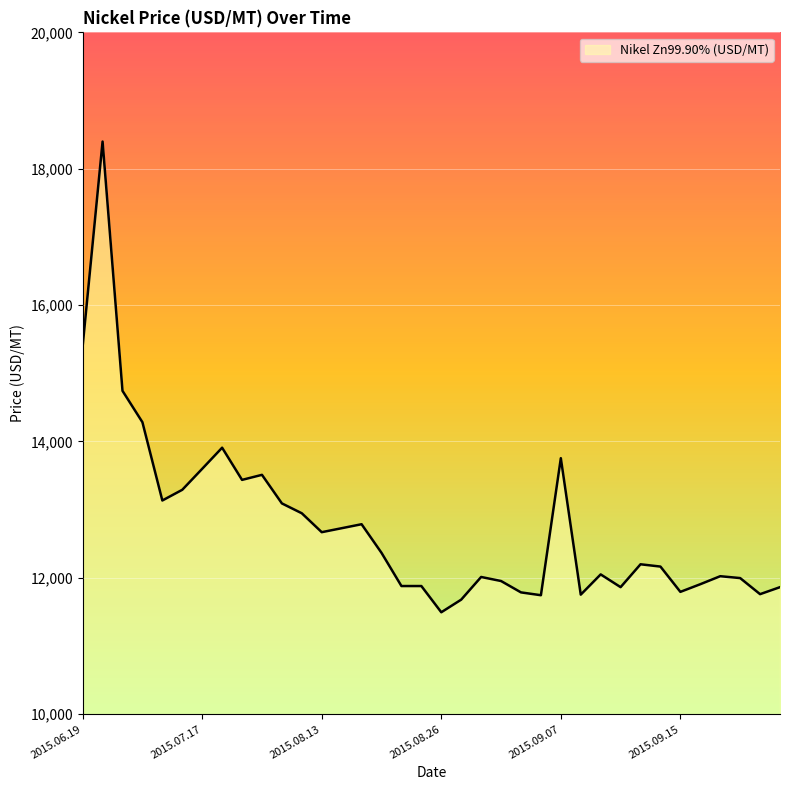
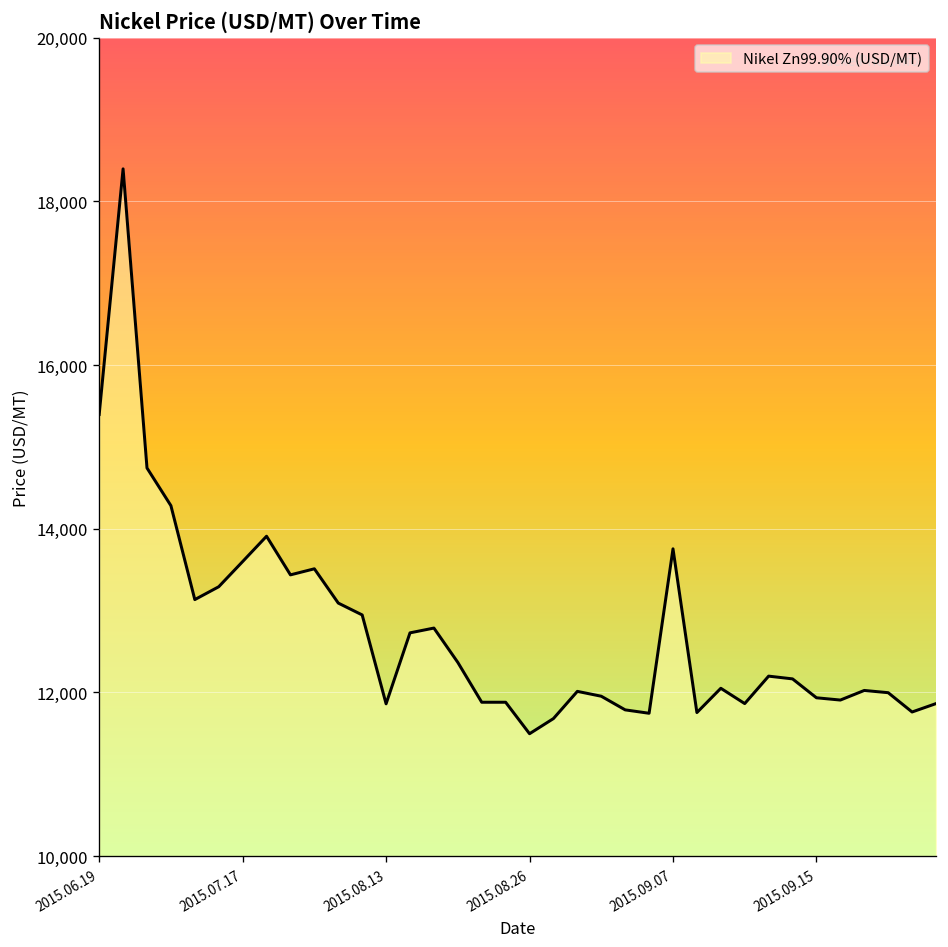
  {
    "2015.06.19": "15,400",
    "2015.07.17": "13,600",
-   "2015.08.13": "12,700",
+   "2015.08.13": "11,900",
    "2015.08.26": "11,500",
    "2015.09.07": "13,800",
-   "2015.09.15": "11,800"
+   "2015.09.15": "11,900"
  }
